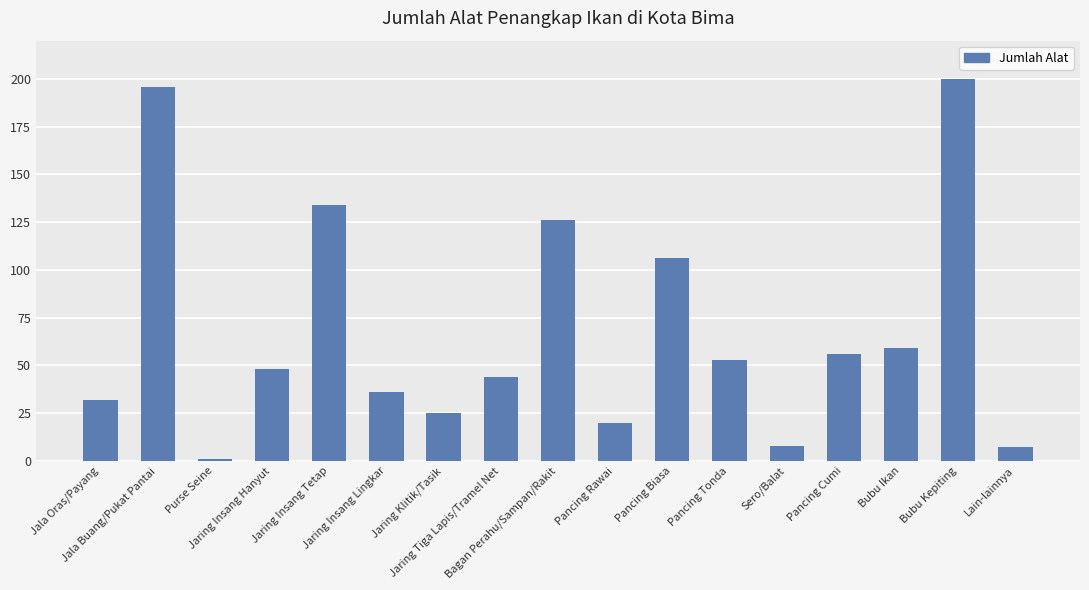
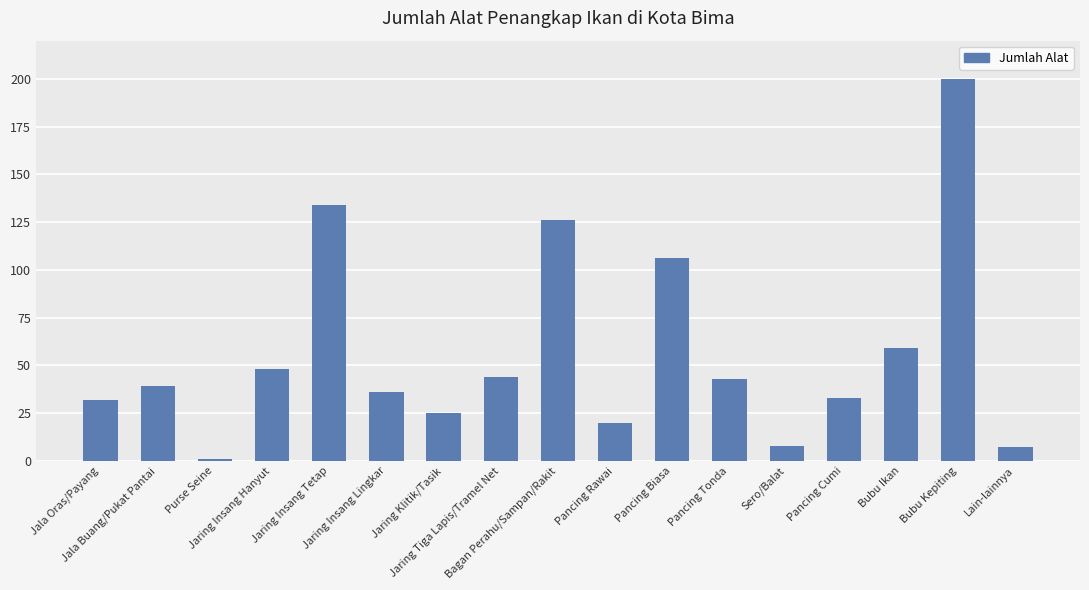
  {
    "Jala Oras/Payang": 32,
-   "Jala Buang/Pukat Pantai": 196,
+   "Jala Buang/Pukat Pantai": 39,
    "Jaring Insang Hanyut": 48,
    "Jaring Insang Tetap": 134,
    "Jaring Insang Lingkar": 36,
    "Jaring Klitik/Tasik": 25,
    "Jaring Tiga Lapis/Tramel Net": 44,
    "Bagan Perahu/Sampan/Rakit": 126,
    "Pancing Rawai": 20,
    "Pancing Biasa": 106,
-   "Pancing Tonda": 53,
+   "Pancing Tonda": 43,
    "Sero/Balat": 8,
-   "Pancing Cumi": 56,
+   "Pancing Cumi": 33,
    "Bubu Ikan": 59,
    "Bubu Kepiting": 200,
    "Lain-lainnya": 7
  }
